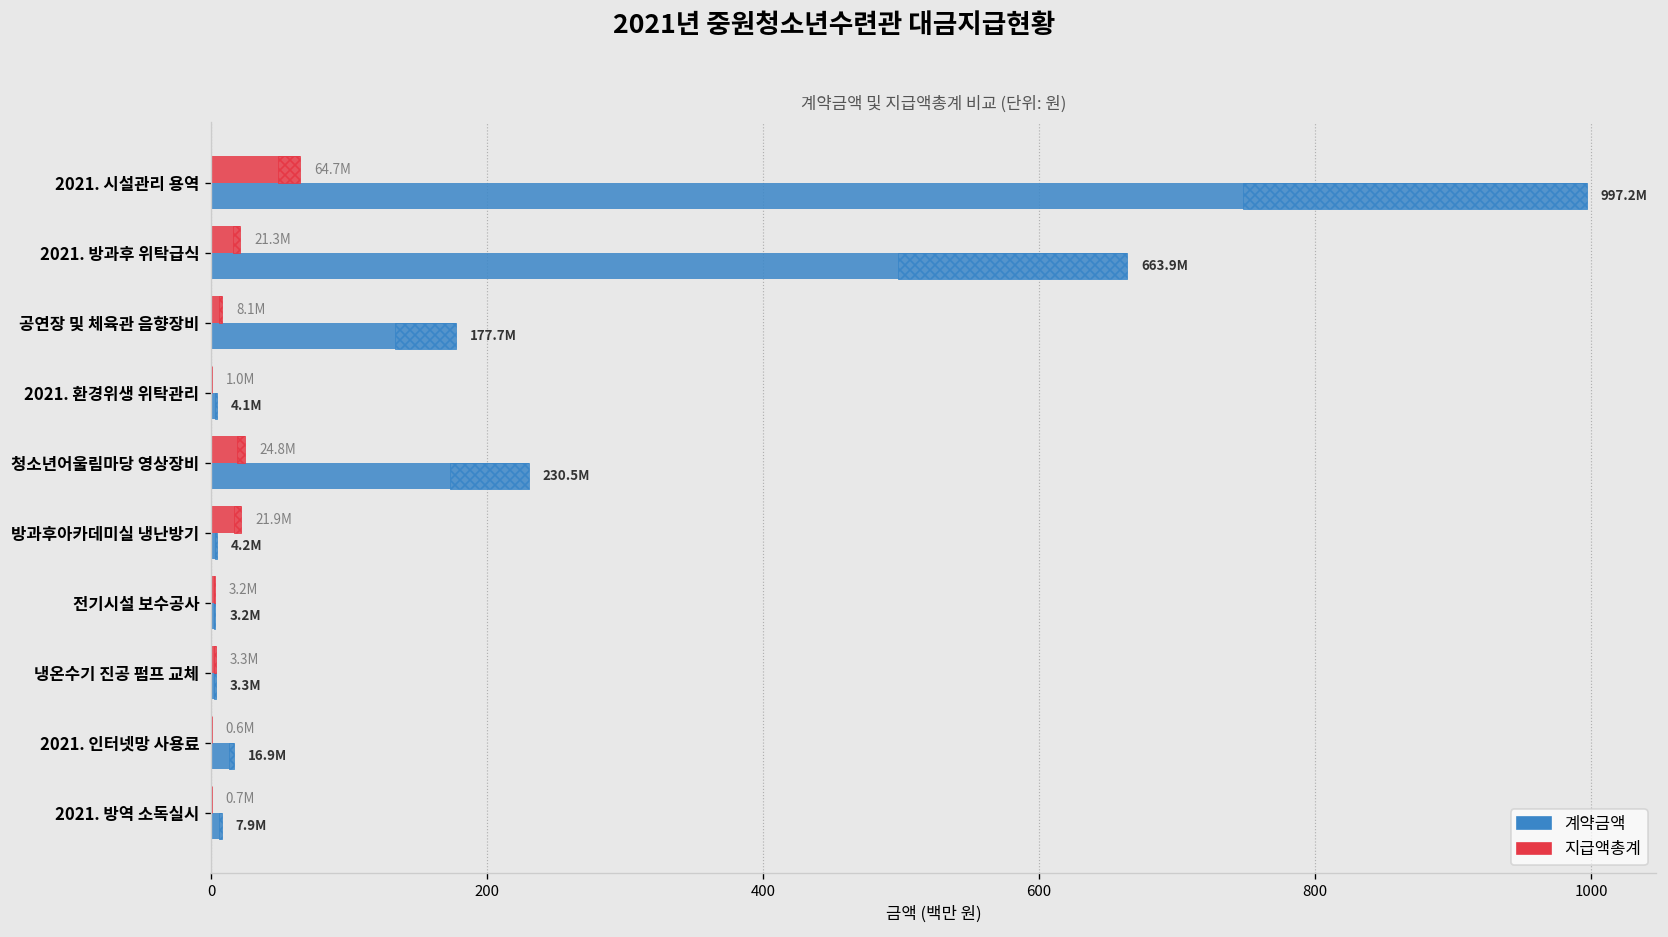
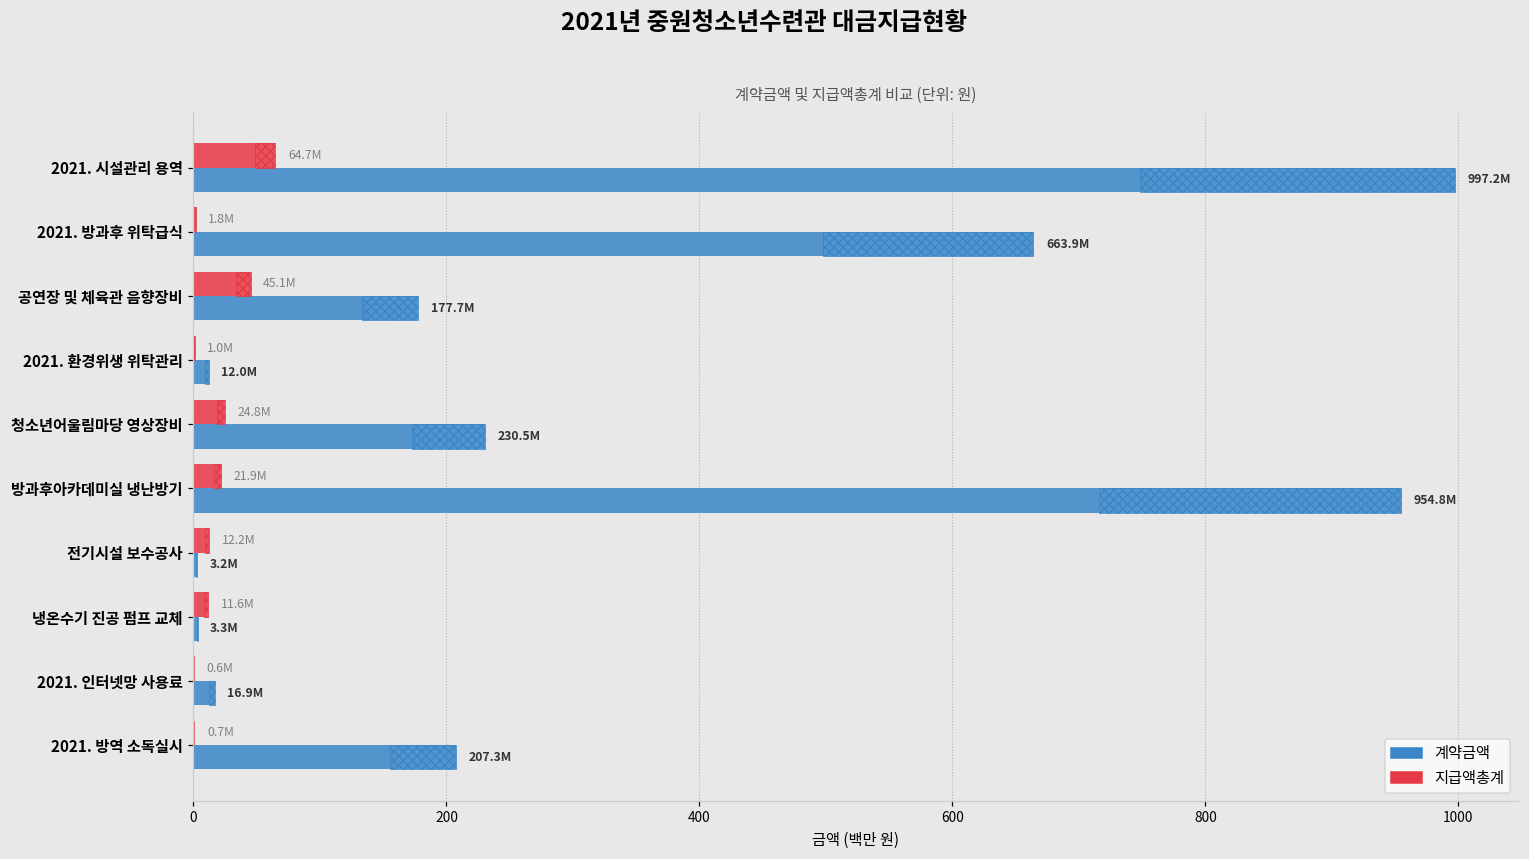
  {
    "계약금액": {
      "2021. 시설관리 용역": "997.2M",
      "2021. 방과후 위탁급식": "663.9M",
      "공연장 및 체육관 음향장비": "177.7M",
-     "2021. 환경위생 위탁관리": "4.1M",
+     "2021. 환경위생 위탁관리": "12.0M",
      "청소년어울림마당 영상장비": "230.5M",
-     "방과후아카데미실 냉난방기": "4.2M",
+     "방과후아카데미실 냉난방기": "954.8M",
      "전기시설 보수공사": "3.2M",
      "냉온수기 진공 펌프 교체": "3.3M",
      "2021. 인터넷망 사용료": "16.9M",
-     "2021. 방역 소독실시": "7.9M"
+     "2021. 방역 소독실시": "207.3M"
    },
    "지급액총계": {
      "2021. 시설관리 용역": "64.7M",
-     "2021. 방과후 위탁급식": "21.3M",
-     "공연장 및 체육관 음향장비": "8.1M",
+     "2021. 방과후 위탁급식": "1.8M",
+     "공연장 및 체육관 음향장비": "45.1M",
      "2021. 환경위생 위탁관리": "1.0M",
      "청소년어울림마당 영상장비": "24.8M",
      "방과후아카데미실 냉난방기": "21.9M",
-     "전기시설 보수공사": "3.2M",
-     "냉온수기 진공 펌프 교체": "3.3M",
+     "전기시설 보수공사": "12.2M",
+     "냉온수기 진공 펌프 교체": "11.6M",
      "2021. 인터넷망 사용료": "0.6M",
      "2021. 방역 소독실시": "0.7M"
    }
  }
